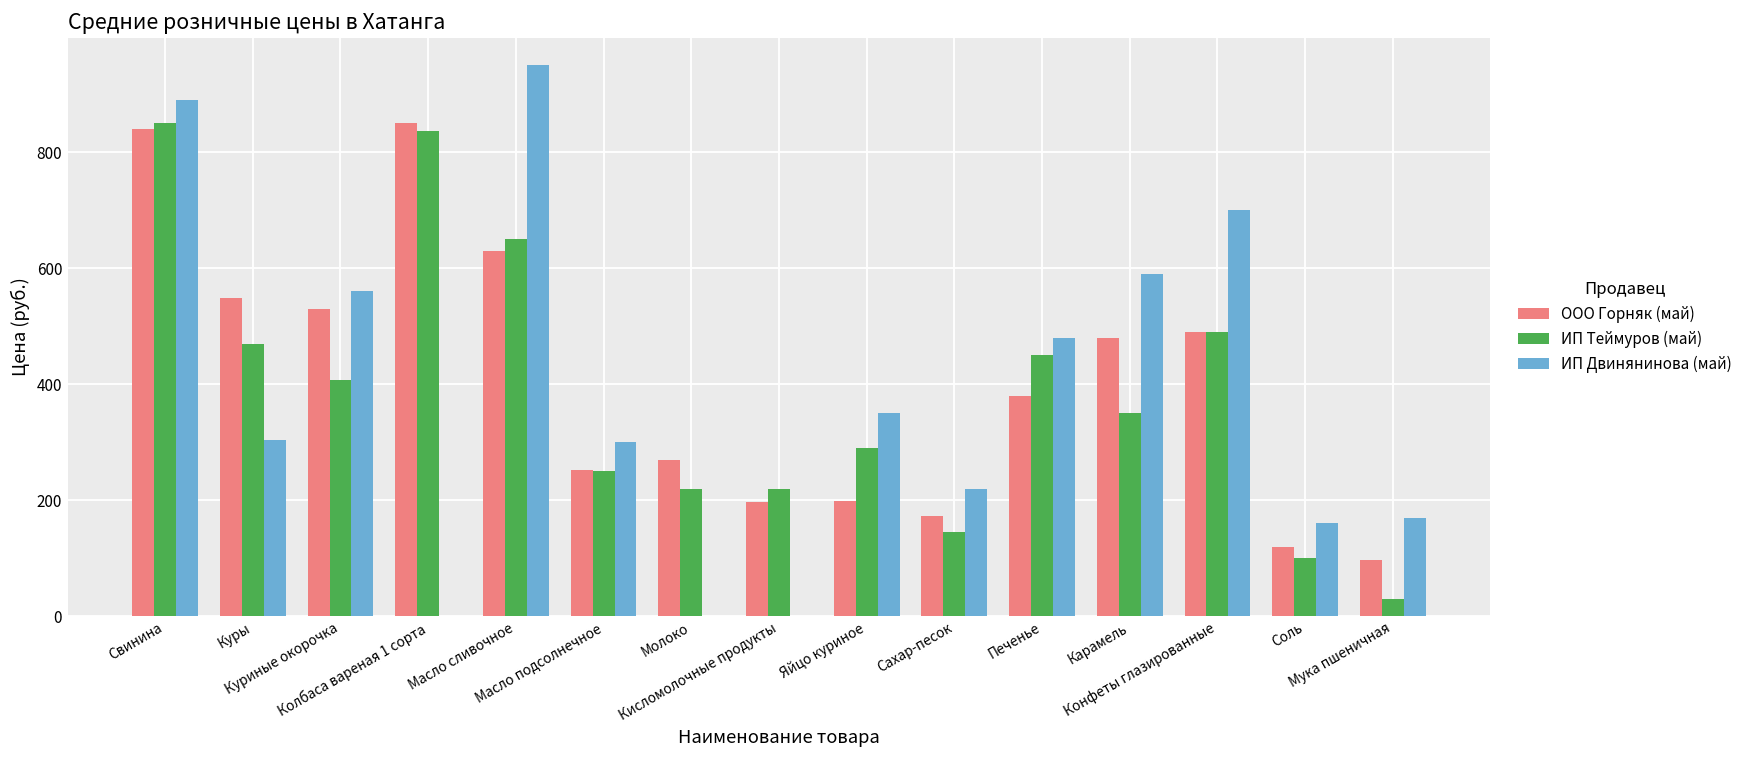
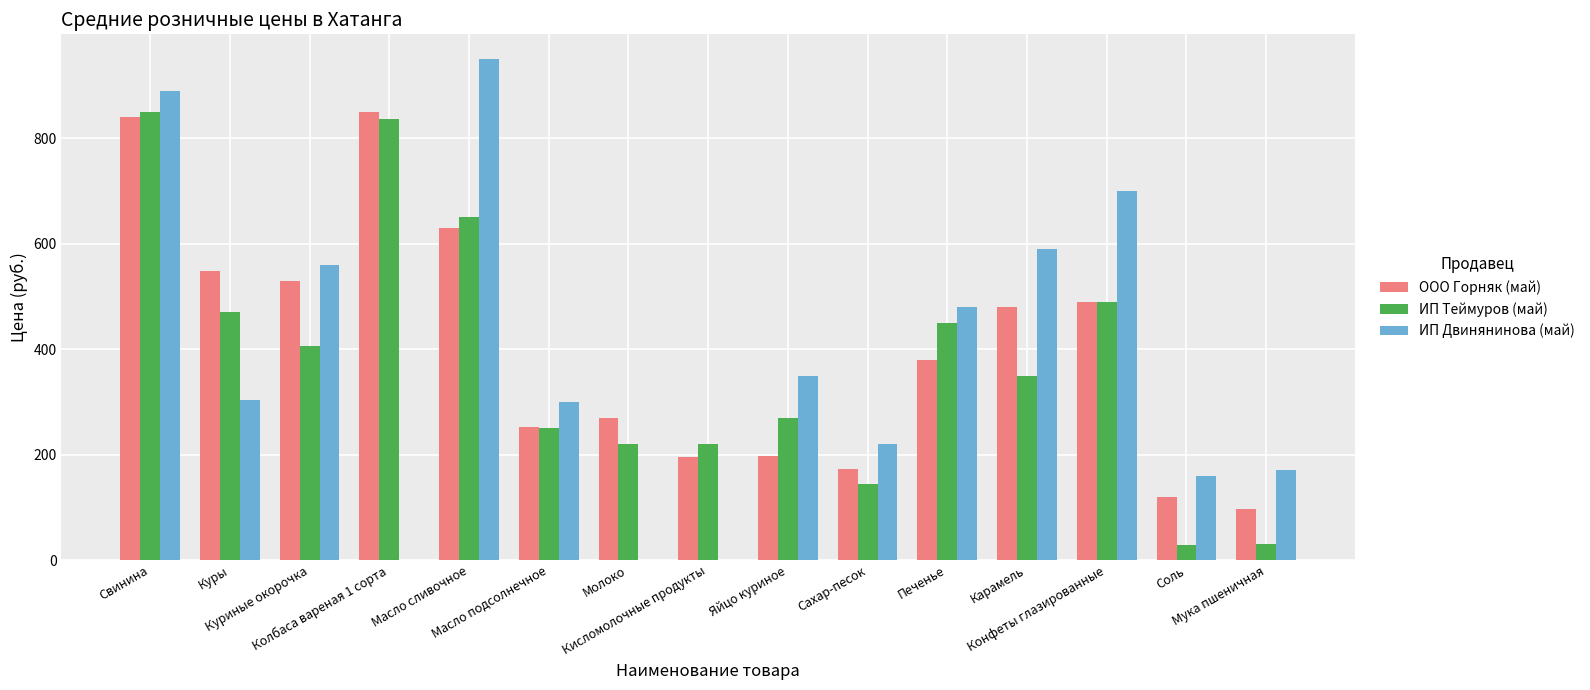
  {
    "ООО Горняк (май)": {
      "Свинина": 840,
      "Куры": 550,
      "Куриные окорочка": 530,
      "Колбаса вареная 1 сорта": 850,
      "Масло сливочное": 630,
      "Масло подсолнечное": 250,
      "Молоко": 270,
      "Кисломолочные продукты": 200,
      "Яйцо куриное": 200,
      "Сахар-песок": 170,
      "Печенье": 380,
      "Карамель": 480,
      "Конфеты глазированные": 490,
      "Соль": 120,
      "Мука пшеничная": 100
    },
    "ИП Теймуров (май)": {
      "Свинина": 850,
      "Куры": 470,
      "Куриные окорочка": 410,
      "Колбаса вареная 1 сорта": 840,
      "Масло сливочное": 650,
      "Масло подсолнечное": 250,
      "Молоко": 220,
      "Кисломолочные продукты": 220,
-     "Яйцо куриное": 290,
+     "Яйцо куриное": 270,
      "Сахар-песок": 150,
      "Печенье": 450,
      "Карамель": 350,
      "Конфеты глазированные": 490,
-     "Соль": 100,
+     "Соль": 30,
      "Мука пшеничная": 30
    },
    "ИП Двинянинова (май)": {
      "Свинина": 890,
      "Куры": 300,
      "Куриные окорочка": 560,
      "Колбаса вареная 1 сорта": 0,
      "Масло сливочное": 950,
      "Масло подсолнечное": 300,
      "Молоко": 0,
      "Кисломолочные продукты": 0,
      "Яйцо куриное": 350,
      "Сахар-песок": 220,
      "Печенье": 480,
      "Карамель": 590,
      "Конфеты глазированные": 700,
      "Соль": 160,
      "Мука пшеничная": 170
    }
  }
